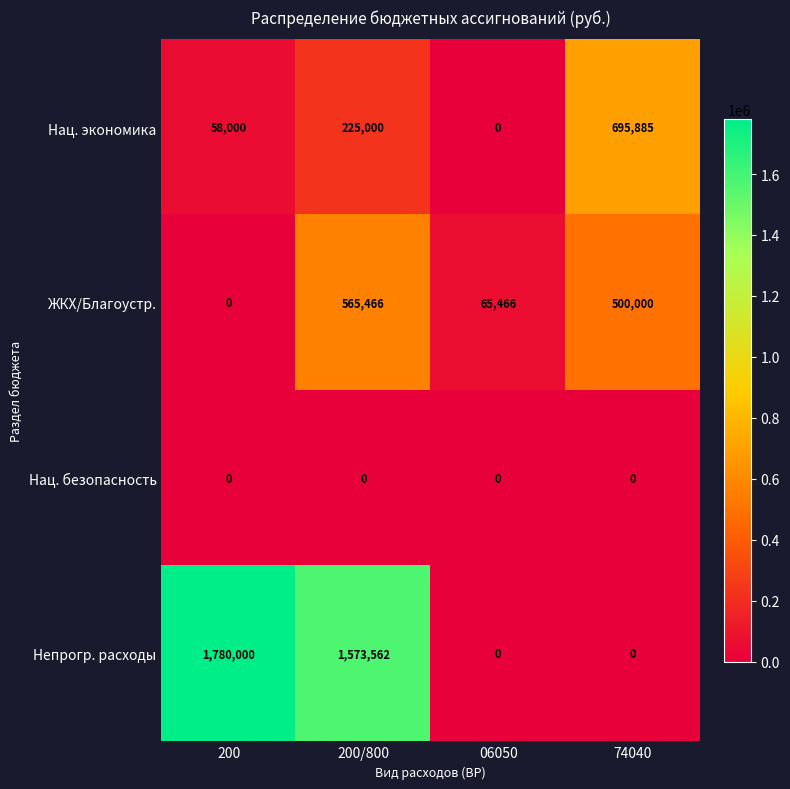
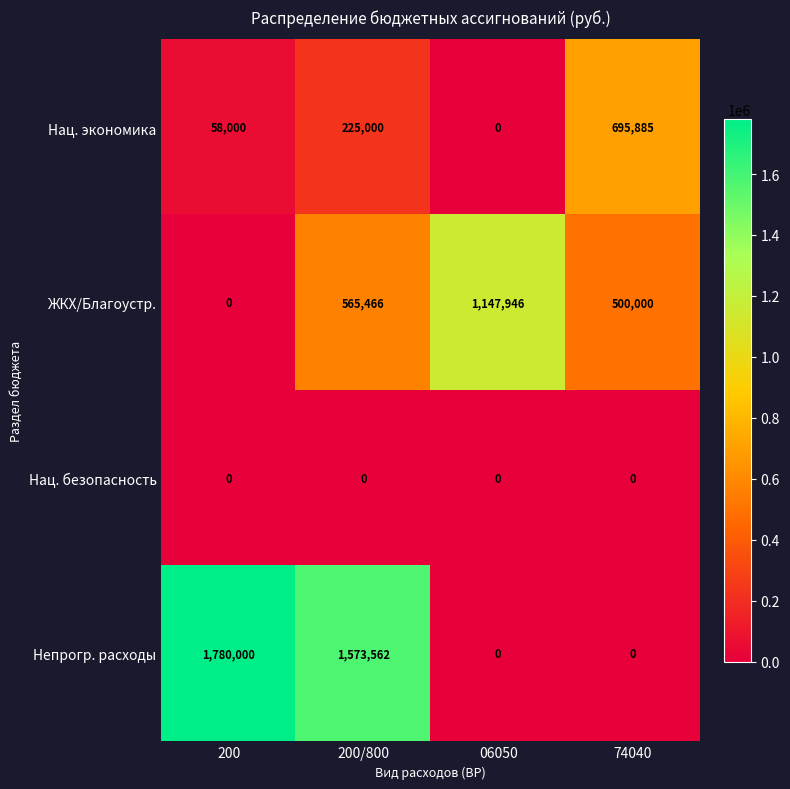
  {
    "Нац. экономика": {
      "200": "58,000",
      "200/800": "225,000",
      "06050": "0",
      "74040": "695,885"
    },
    "ЖКХ/Благоустр.": {
      "200": "0",
      "200/800": "565,466",
-     "06050": "65,466",
+     "06050": "1,147,946",
      "74040": "500,000"
    },
    "Нац. безопасность": {
      "200": "0",
      "200/800": "0",
      "06050": "0",
      "74040": "0"
    },
    "Непрогр. расходы": {
      "200": "1,780,000",
      "200/800": "1,573,562",
      "06050": "0",
      "74040": "0"
    }
  }
